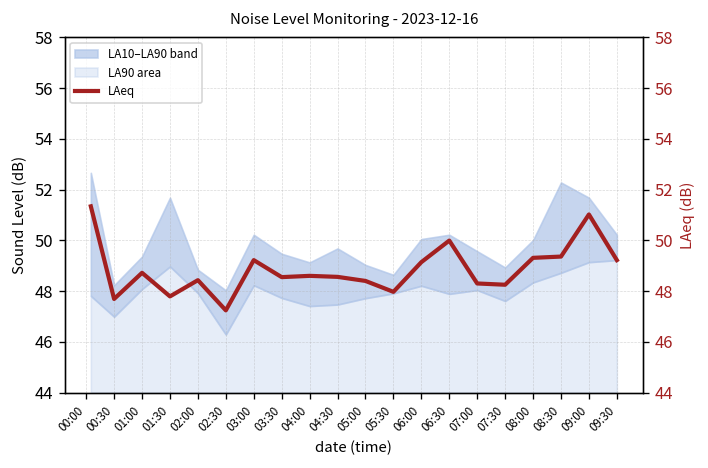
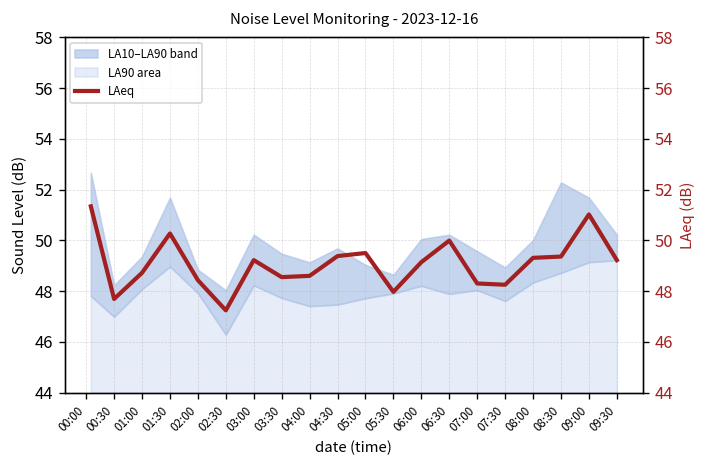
  {
    "LAeq": {
      "00:30": 47.7,
      "01:00": 48.7,
-     "01:30": 47.8,
+     "01:30": 50.3,
      "02:00": 48.4,
      "02:30": 47.2,
      "03:00": 49.2,
      "03:30": 48.6,
      "04:00": 48.6,
-     "04:30": 48.6,
-     "05:00": 48.4,
+     "04:30": 49.4,
+     "05:00": 49.5,
      "05:30": 48.0,
      "06:00": 49.1,
      "06:30": 50.0,
      "07:00": 48.3,
      "07:30": 48.3,
      "08:00": 49.3,
      "08:30": 49.4,
      "09:00": 51.0,
      "09:30": 49.2
    }
  }
